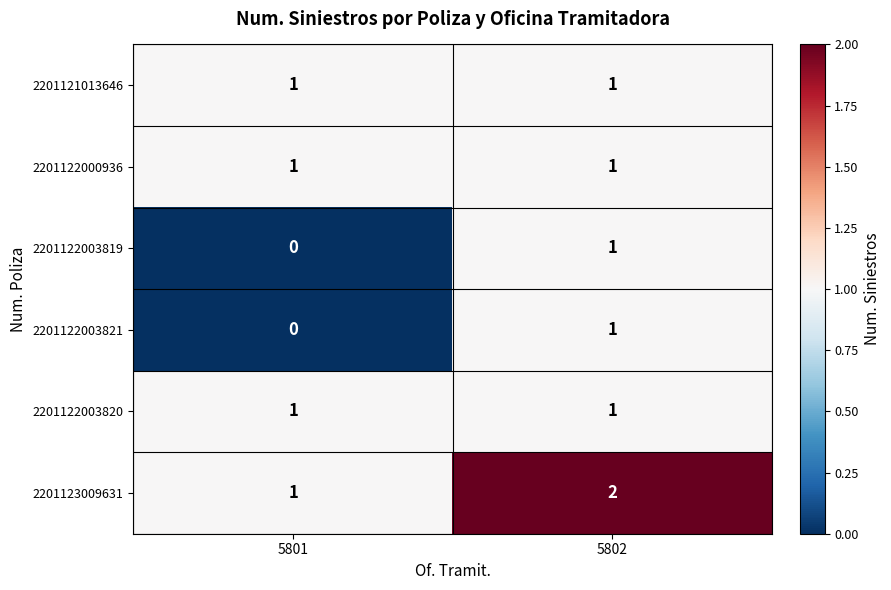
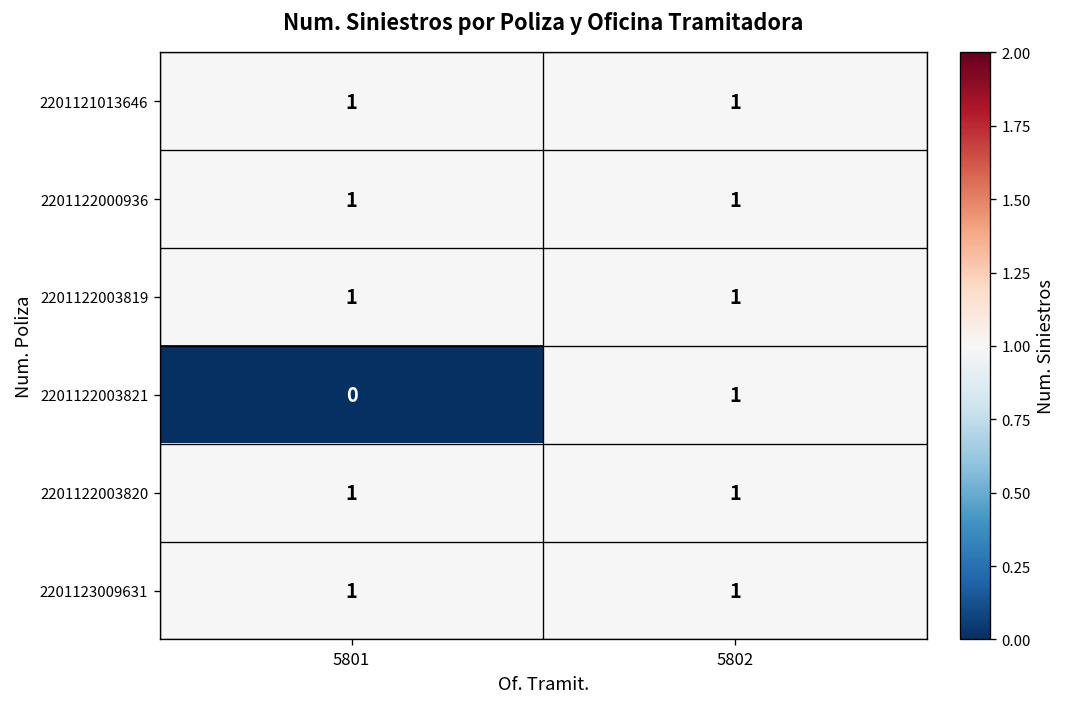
  {
    "2201121013646": {
      "5801": 1,
      "5802": 1
    },
    "2201122000936": {
      "5801": 1,
      "5802": 1
    },
    "2201122003819": {
-     "5801": 0,
+     "5801": 1,
      "5802": 1
    },
    "2201122003821": {
      "5801": 0,
      "5802": 1
    },
    "2201122003820": {
      "5801": 1,
      "5802": 1
    },
    "2201123009631": {
      "5801": 1,
-     "5802": 2
+     "5802": 1
    }
  }
